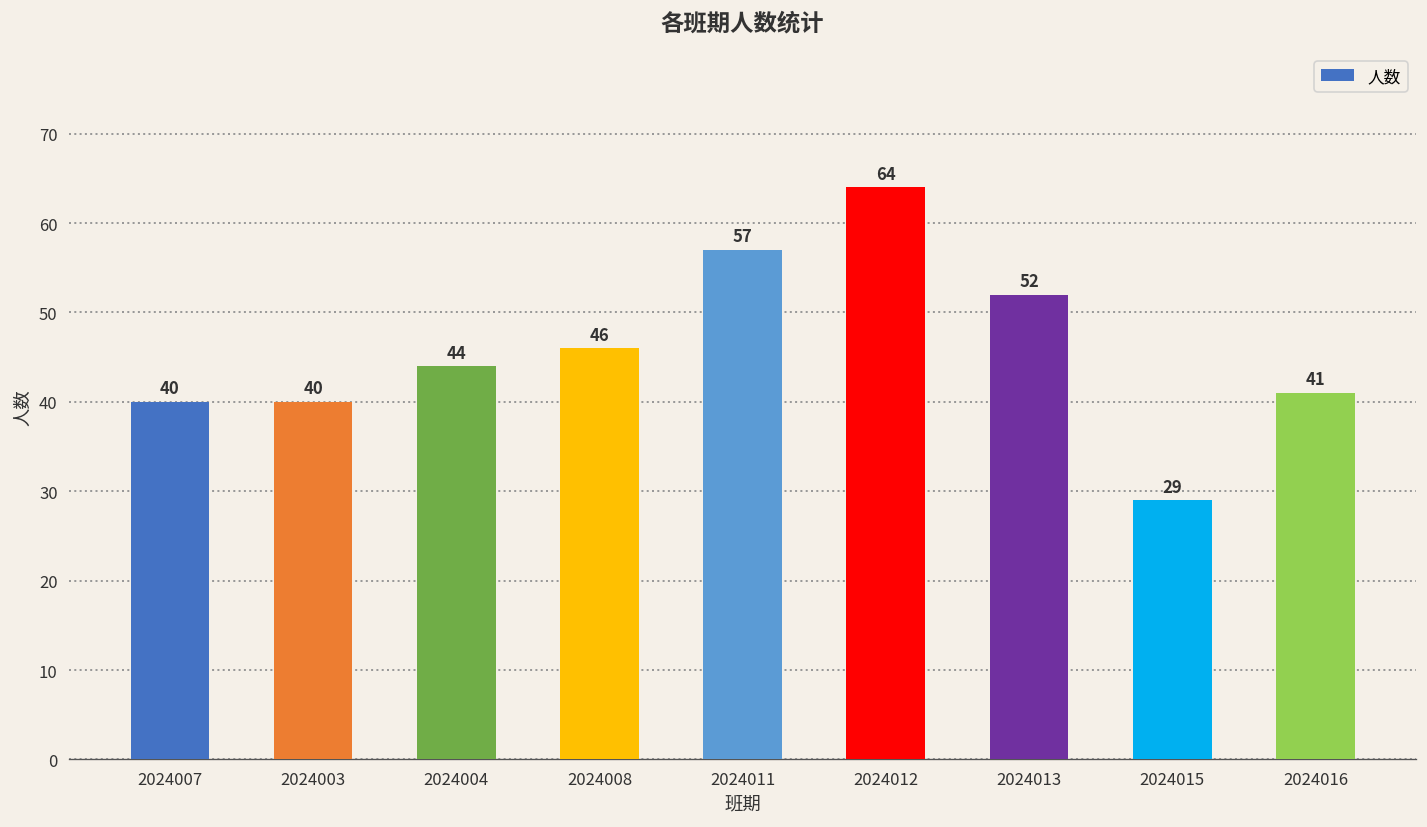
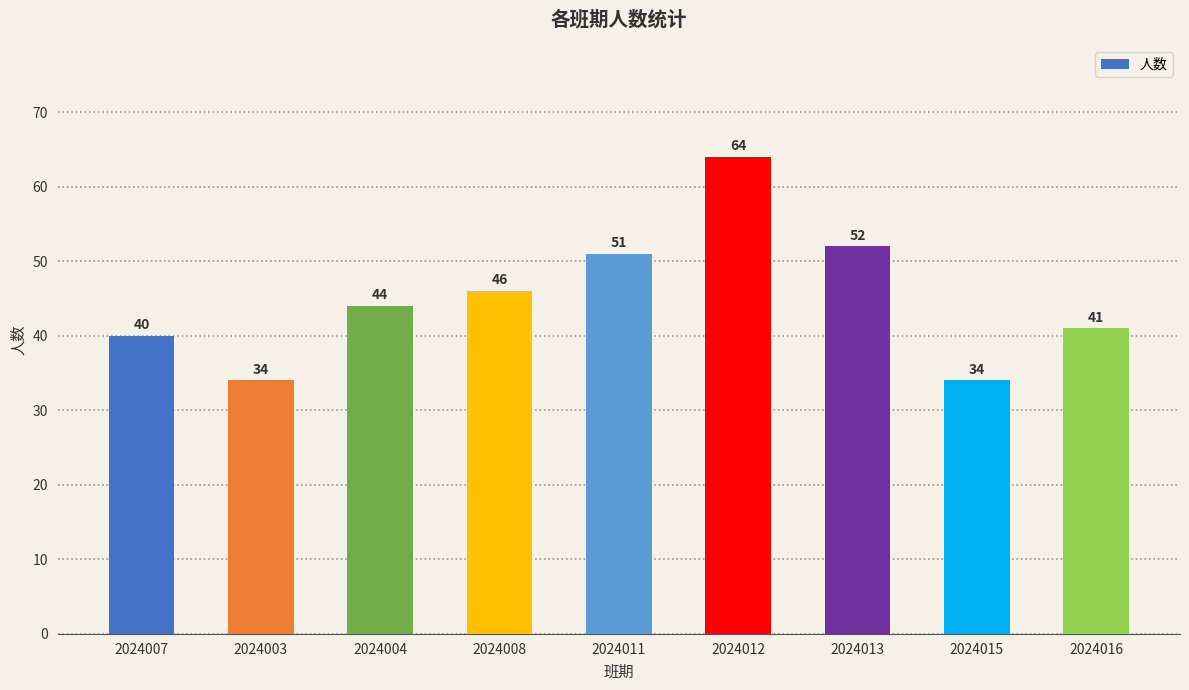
  {
    "2024007": 40,
-   "2024003": 40,
+   "2024003": 34,
    "2024004": 44,
    "2024008": 46,
-   "2024011": 57,
+   "2024011": 51,
    "2024012": 64,
    "2024013": 52,
-   "2024015": 29,
+   "2024015": 34,
    "2024016": 41
  }
